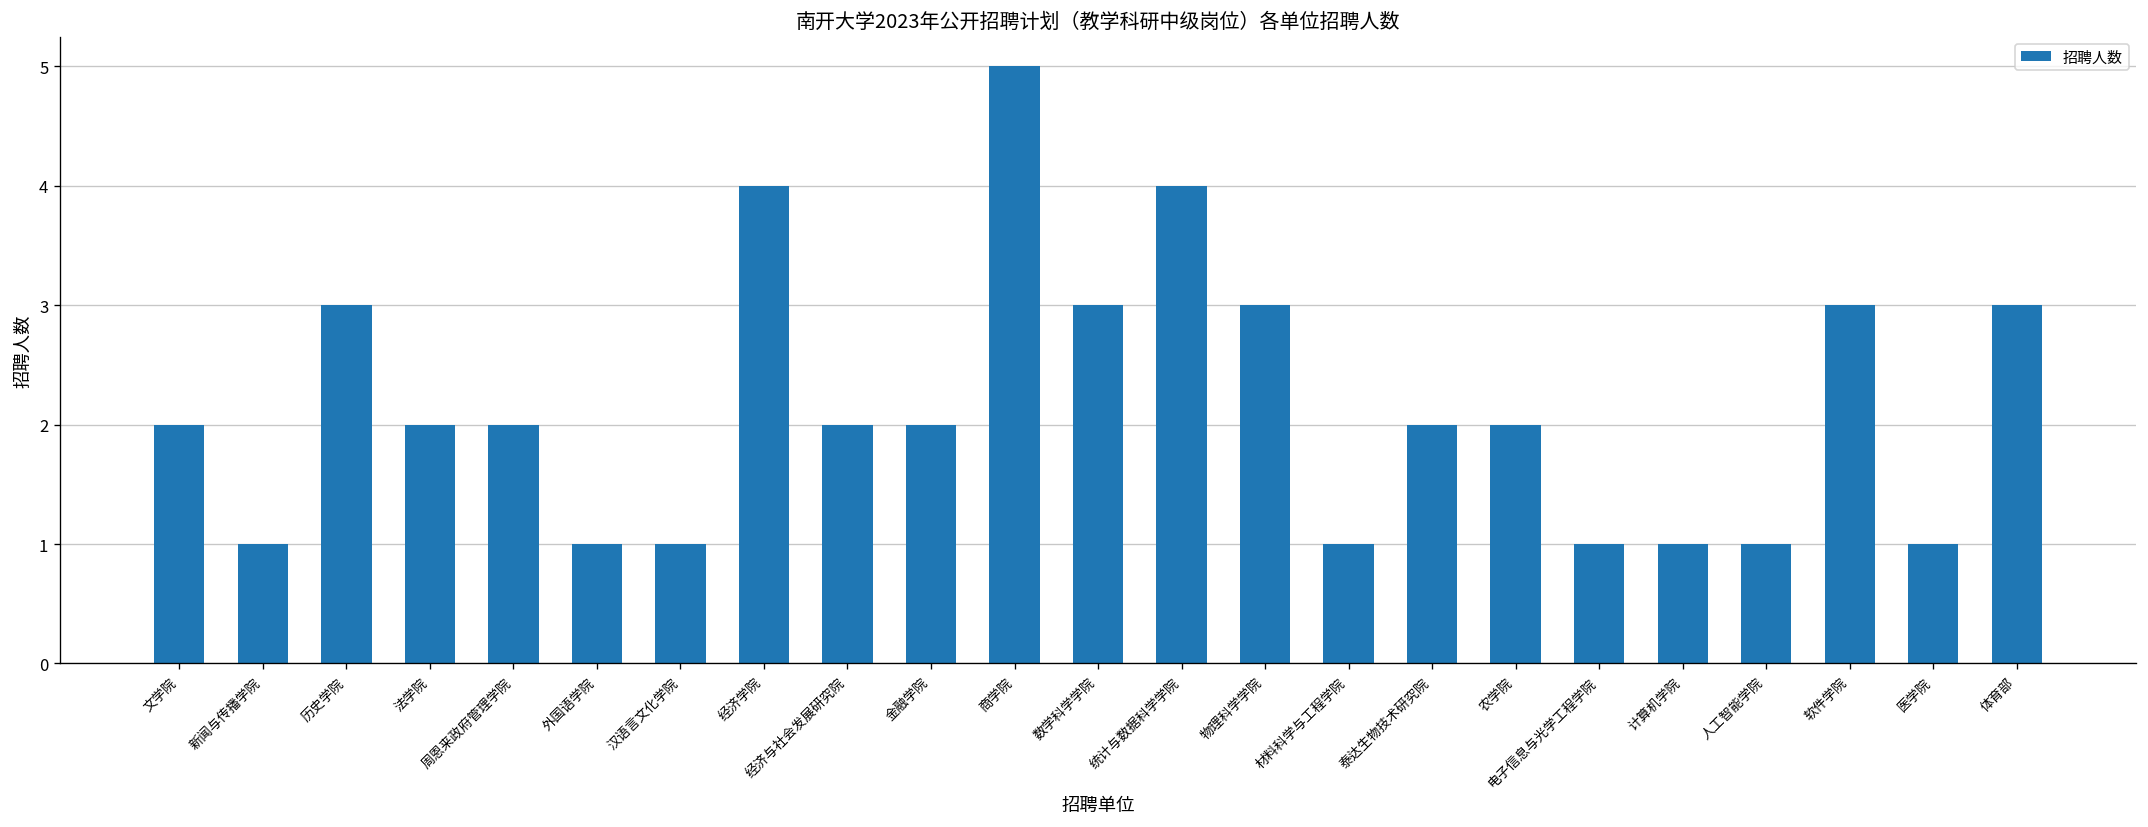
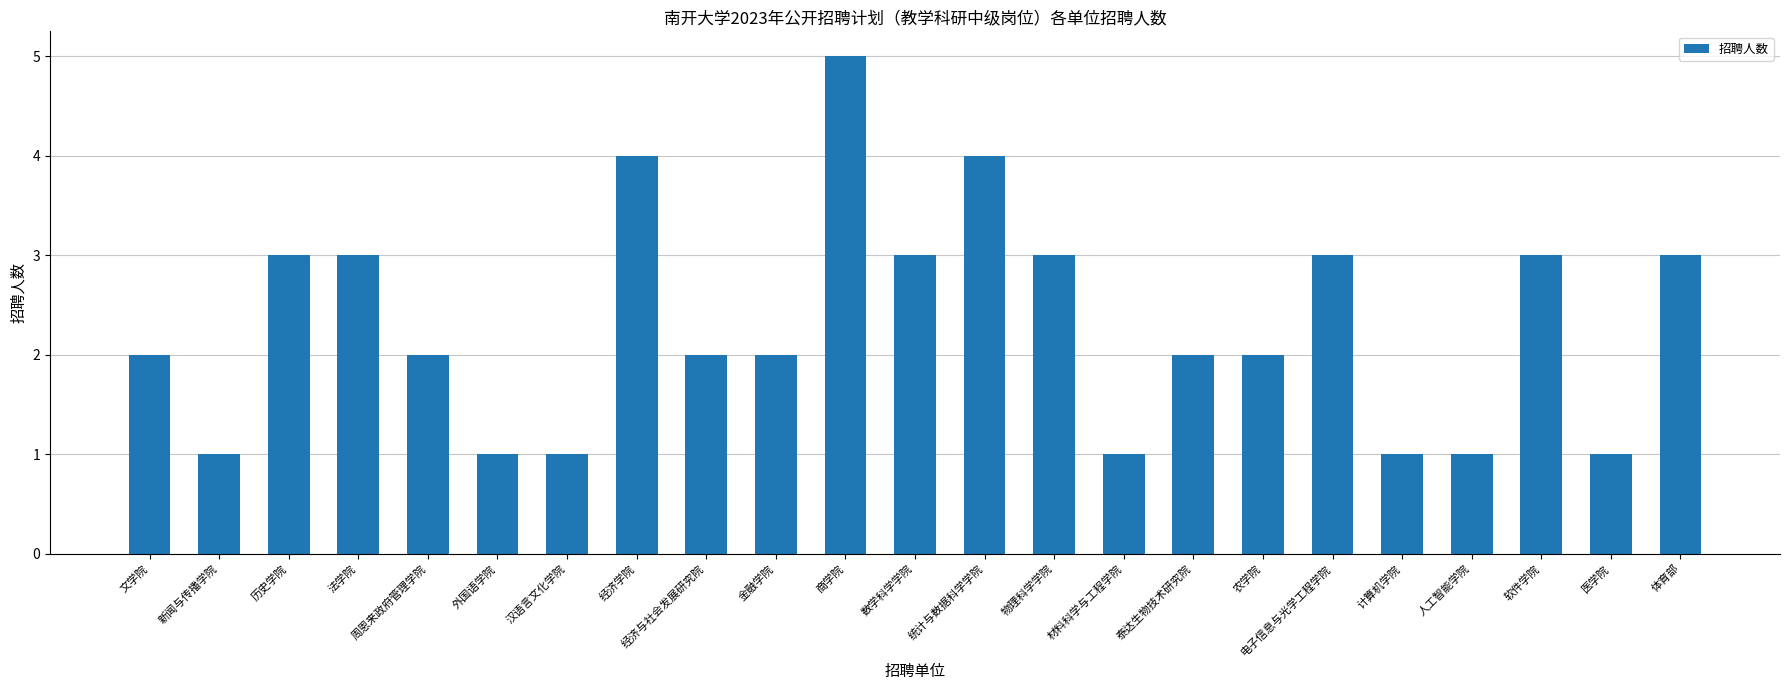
  {
    "文学院": 2,
    "新闻与传播学院": 1,
    "历史学院": 3,
-   "法学院": 2,
+   "法学院": 3,
    "周恩来政府管理学院": 2,
    "外国语学院": 1,
    "汉语言文化学院": 1,
    "经济学院": 4,
    "经济与社会发展研究院": 2,
    "金融学院": 2,
    "商学院": 5,
    "数学科学学院": 3,
    "统计与数据科学学院": 4,
    "物理科学学院": 3,
    "材料科学与工程学院": 1,
    "泰达生物技术研究院": 2,
    "农学院": 2,
-   "电子信息与光学工程学院": 1,
+   "电子信息与光学工程学院": 3,
    "计算机学院": 1,
    "人工智能学院": 1,
    "软件学院": 3,
    "医学院": 1,
    "体育部": 3
  }
